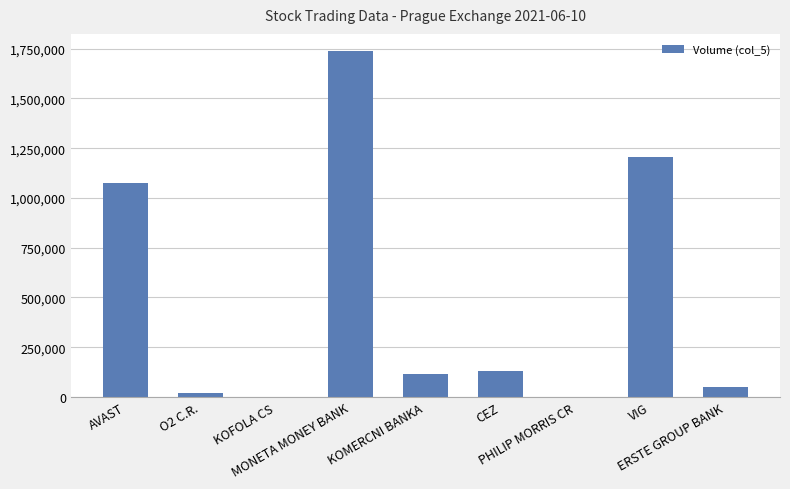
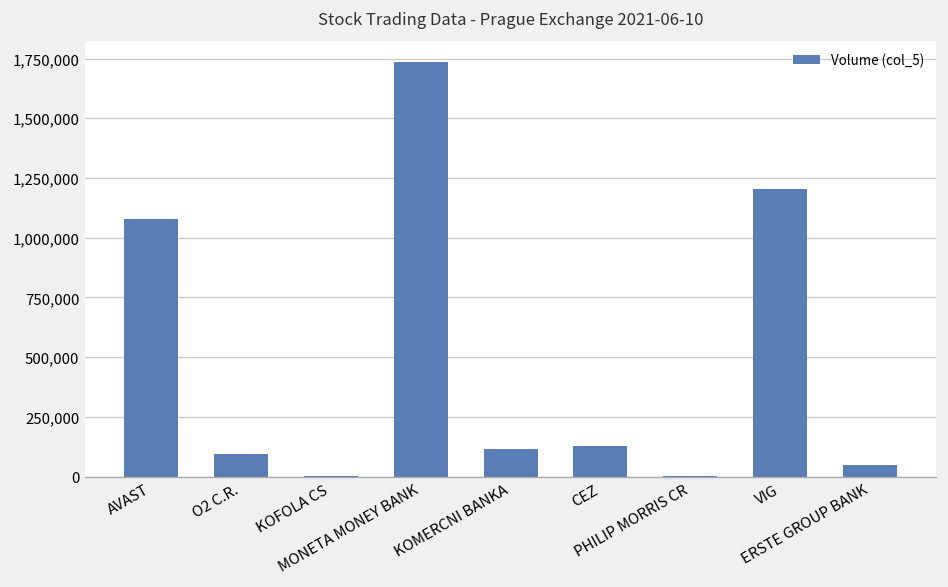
  {
    "AVAST": "1,080,000",
-   "O2 C.R.": "20,000",
+   "O2 C.R.": "90,000",
    "MONETA MONEY BANK": "1,740,000",
    "KOMERCNI BANKA": "120,000",
    "CEZ": "130,000",
    "VIG": "1,200,000",
    "ERSTE GROUP BANK": "50,000"
  }
